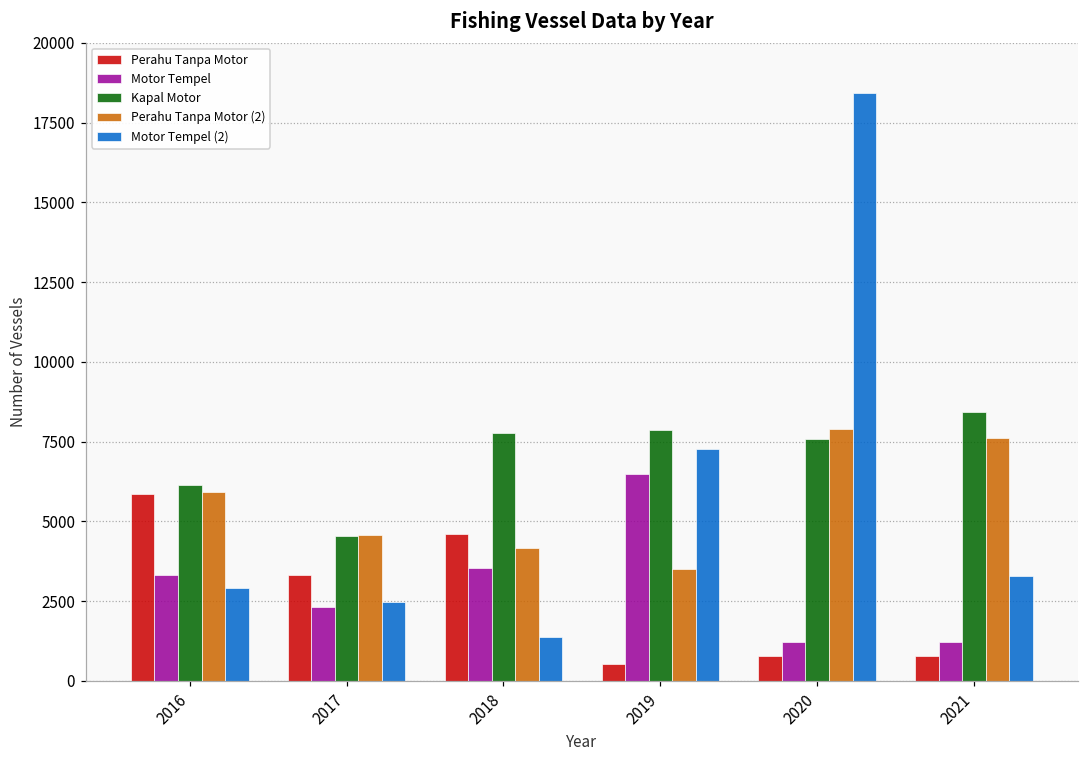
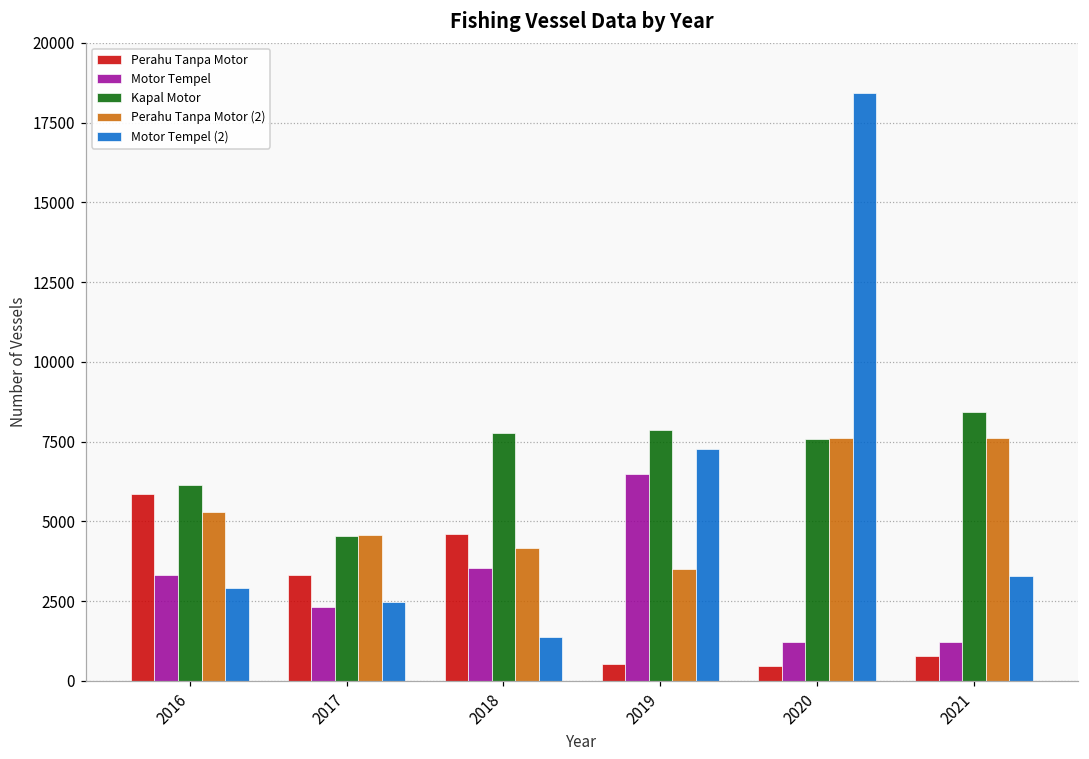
  {
    "Perahu Tanpa Motor": {
      "2016": 5900,
      "2017": 3300,
      "2018": 4600,
      "2019": 500,
-     "2020": 800,
+     "2020": 500,
      "2021": 800
    },
    "Motor Tempel": {
      "2016": 3300,
      "2017": 2300,
      "2018": 3500,
      "2019": 6500,
      "2020": 1200,
      "2021": 1200
    },
    "Kapal Motor": {
      "2016": 6100,
      "2017": 4500,
      "2018": 7800,
      "2019": 7900,
      "2020": 7600,
      "2021": 8400
    },
    "Perahu Tanpa Motor (2)": {
-     "2016": 5900,
+     "2016": 5300,
      "2017": 4600,
      "2018": 4200,
      "2019": 3500,
-     "2020": 7900,
+     "2020": 7600,
      "2021": 7600
    },
    "Motor Tempel (2)": {
      "2016": 2900,
      "2017": 2500,
      "2018": 1400,
      "2019": 7300,
      "2020": 18400,
      "2021": 3300
    }
  }
